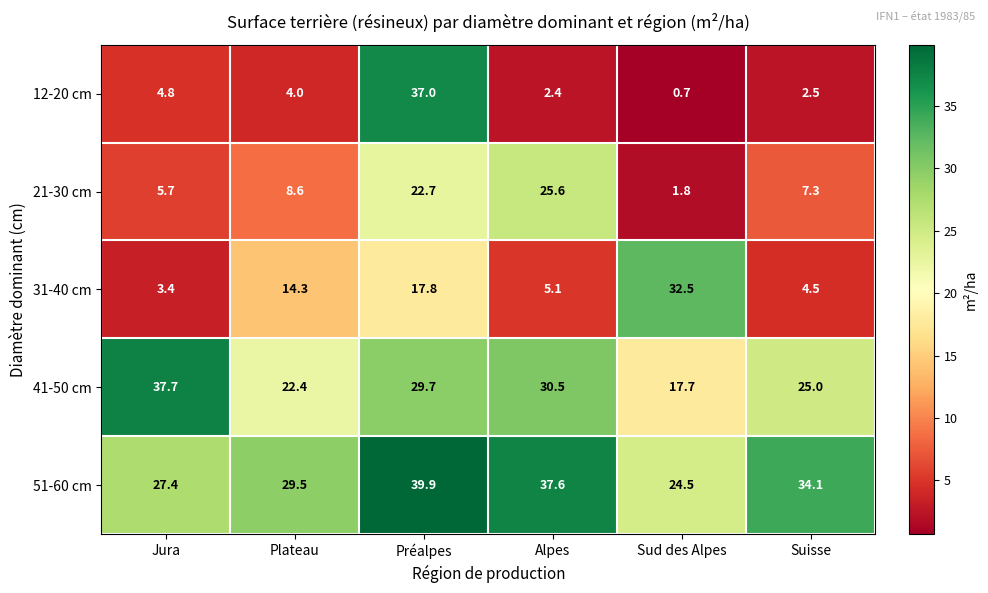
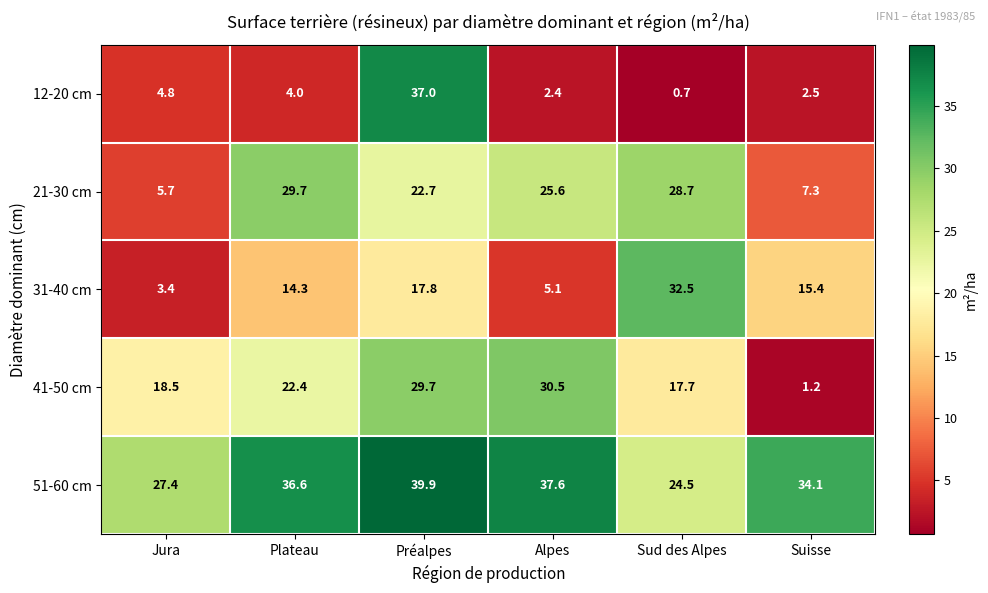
  {
    "12-20 cm": {
      "Jura": 4.8,
      "Plateau": 4.0,
      "Préalpes": 37.0,
      "Alpes": 2.4,
      "Sud des Alpes": 0.7,
      "Suisse": 2.5
    },
    "21-30 cm": {
      "Jura": 5.7,
-     "Plateau": 8.6,
+     "Plateau": 29.7,
      "Préalpes": 22.7,
      "Alpes": 25.6,
-     "Sud des Alpes": 1.8,
+     "Sud des Alpes": 28.7,
      "Suisse": 7.3
    },
    "31-40 cm": {
      "Jura": 3.4,
      "Plateau": 14.3,
      "Préalpes": 17.8,
      "Alpes": 5.1,
      "Sud des Alpes": 32.5,
-     "Suisse": 4.5
+     "Suisse": 15.4
    },
    "41-50 cm": {
-     "Jura": 37.7,
+     "Jura": 18.5,
      "Plateau": 22.4,
      "Préalpes": 29.7,
      "Alpes": 30.5,
      "Sud des Alpes": 17.7,
-     "Suisse": 25.0
+     "Suisse": 1.2
    },
    "51-60 cm": {
      "Jura": 27.4,
-     "Plateau": 29.5,
+     "Plateau": 36.6,
      "Préalpes": 39.9,
      "Alpes": 37.6,
      "Sud des Alpes": 24.5,
      "Suisse": 34.1
    }
  }
